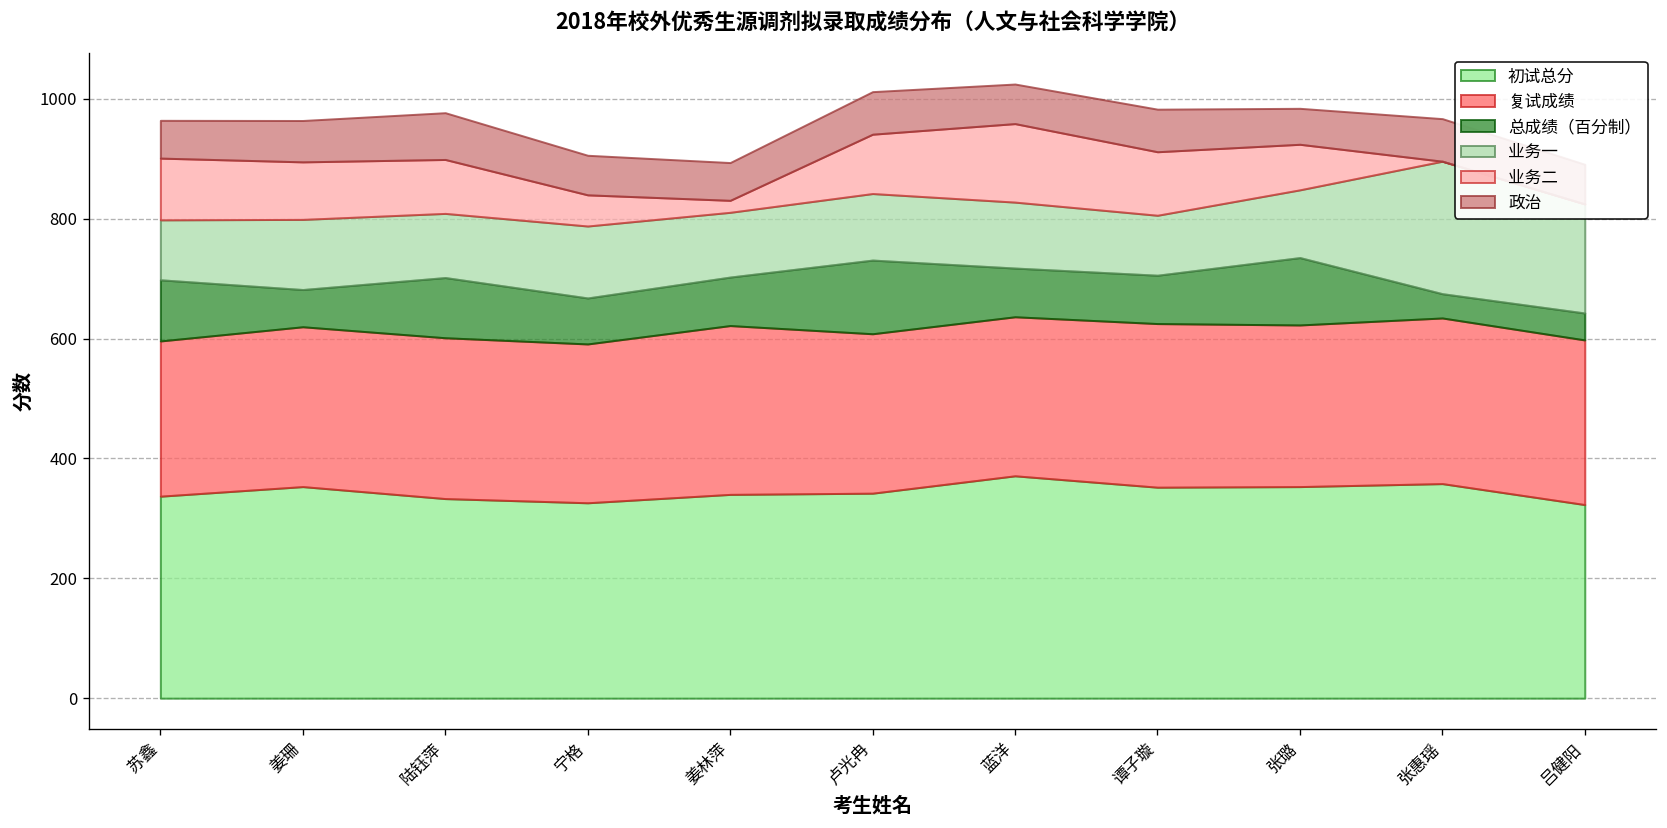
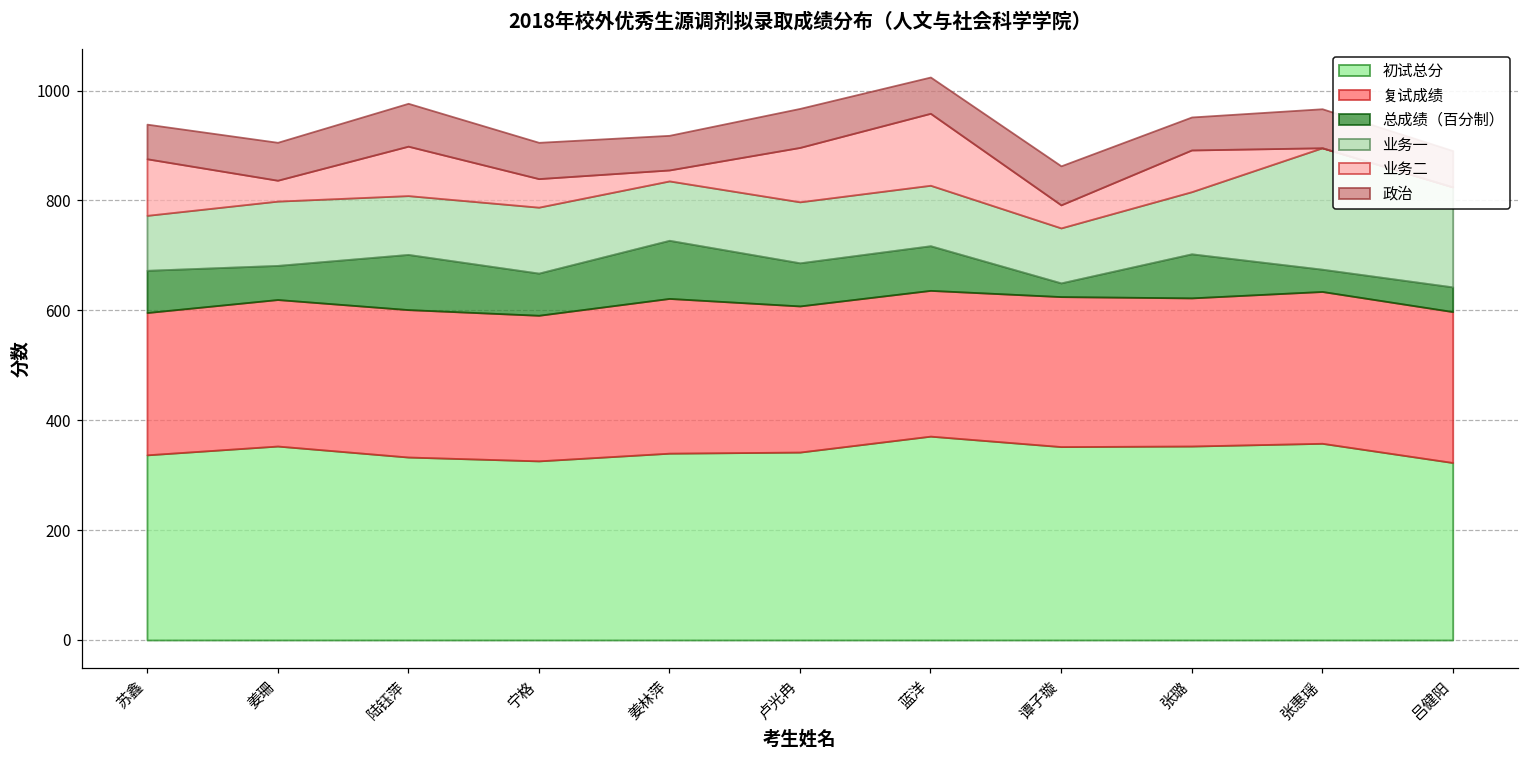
  {
    "总成绩（百分制）": {
-     "苏鑫": 100,
+     "苏鑫": 80,
      "姜珊": 60,
      "陆钰萍": 100,
      "宁格": 80,
-     "姜林萍": 80,
-     "卢光冉": 120,
+     "姜林萍": 110,
+     "卢光冉": 80,
      "蓝洋": 80,
-     "谭子璇": 80,
-     "张璐": 110,
+     "谭子璇": 30,
+     "张璐": 80,
      "张惠瑶": 40,
      "吕健阳": 50
    },
    "业务二": {
      "苏鑫": 100,
-     "姜珊": 100,
+     "姜珊": 40,
      "陆钰萍": 90,
      "宁格": 50,
      "姜林萍": 20,
      "卢光冉": 100,
      "蓝洋": 130,
-     "谭子璇": 110,
+     "谭子璇": 40,
      "张璐": 80
    }
  }
